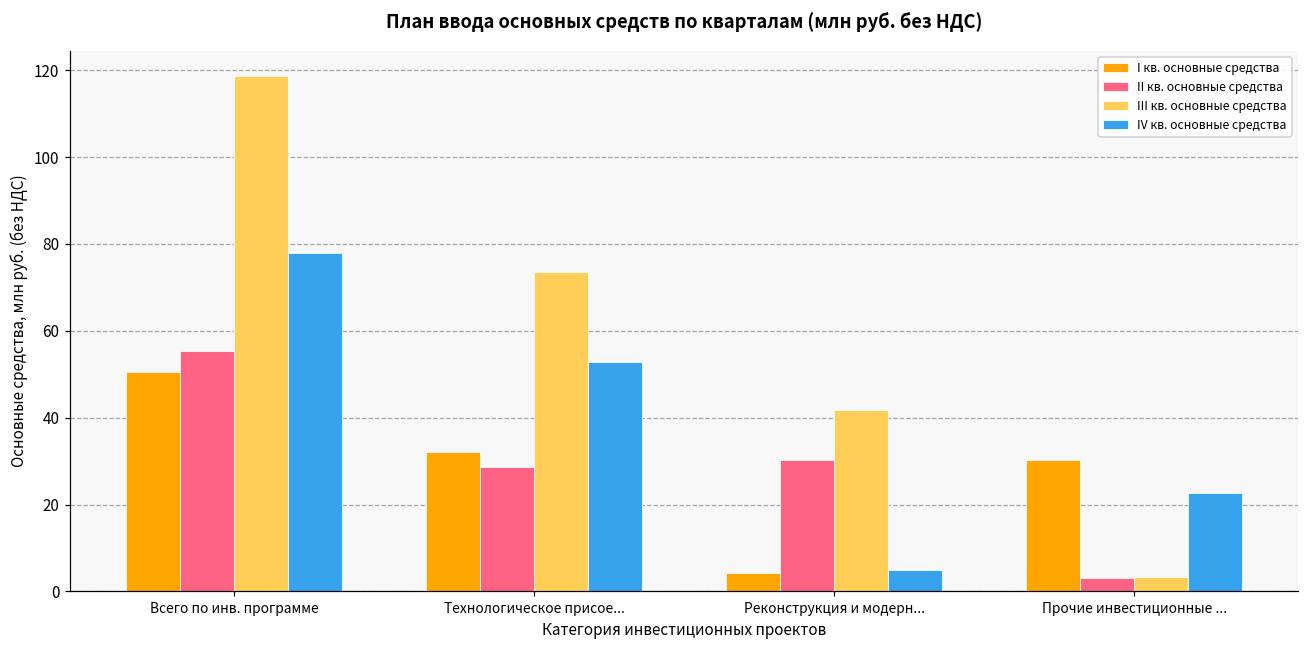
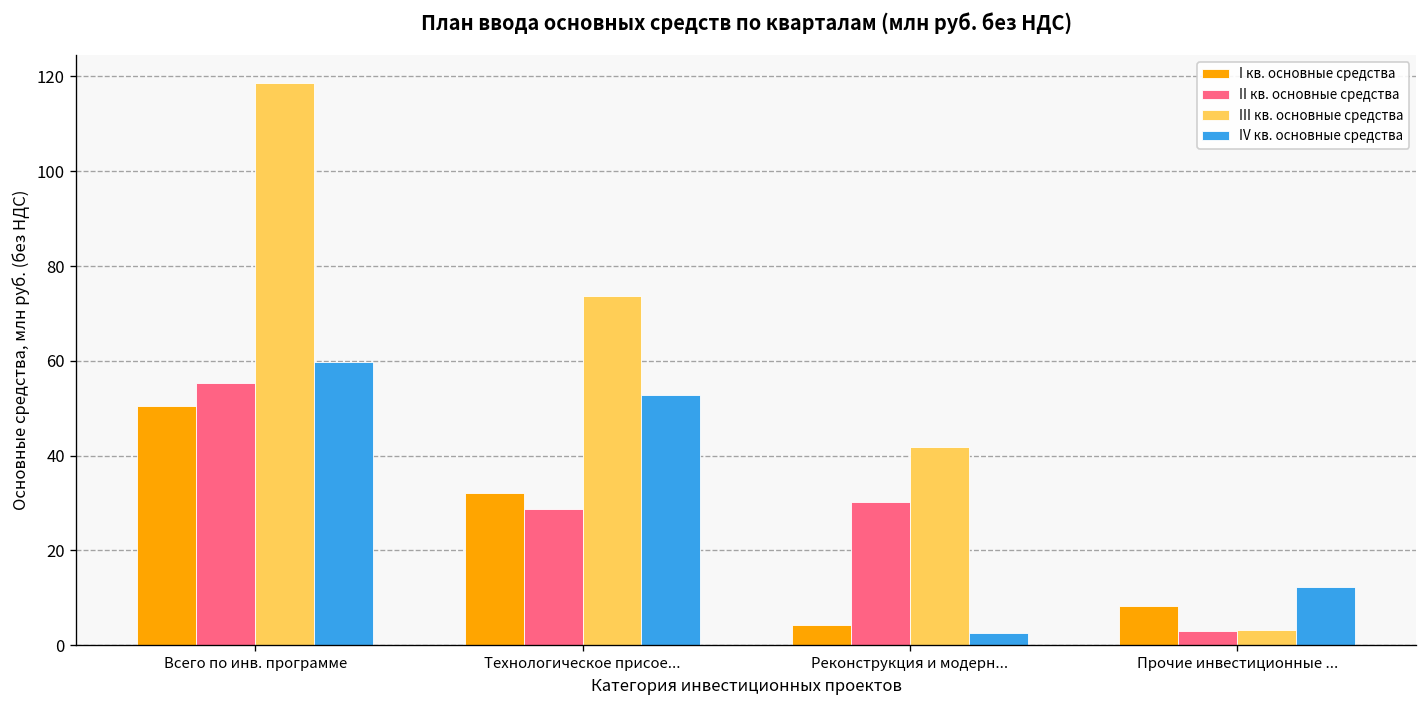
  {
    "I кв. основные средства": {
      "Всего по инв. программе": 51,
      "Технологическое присое...": 32,
      "Реконструкция и модерн...": 4,
-     "Прочие инвестиционные ...": 30
+     "Прочие инвестиционные ...": 8
    },
    "II кв. основные средства": {
      "Всего по инв. программе": 55,
      "Технологическое присое...": 29,
      "Реконструкция и модерн...": 30,
      "Прочие инвестиционные ...": 3
    },
    "III кв. основные средства": {
      "Всего по инв. программе": 119,
      "Технологическое присое...": 74,
      "Реконструкция и модерн...": 42,
      "Прочие инвестиционные ...": 3
    },
    "IV кв. основные средства": {
-     "Всего по инв. программе": 78,
+     "Всего по инв. программе": 60,
      "Технологическое присое...": 53,
-     "Реконструкция и модерн...": 5,
-     "Прочие инвестиционные ...": 23
+     "Реконструкция и модерн...": 3,
+     "Прочие инвестиционные ...": 12
    }
  }
